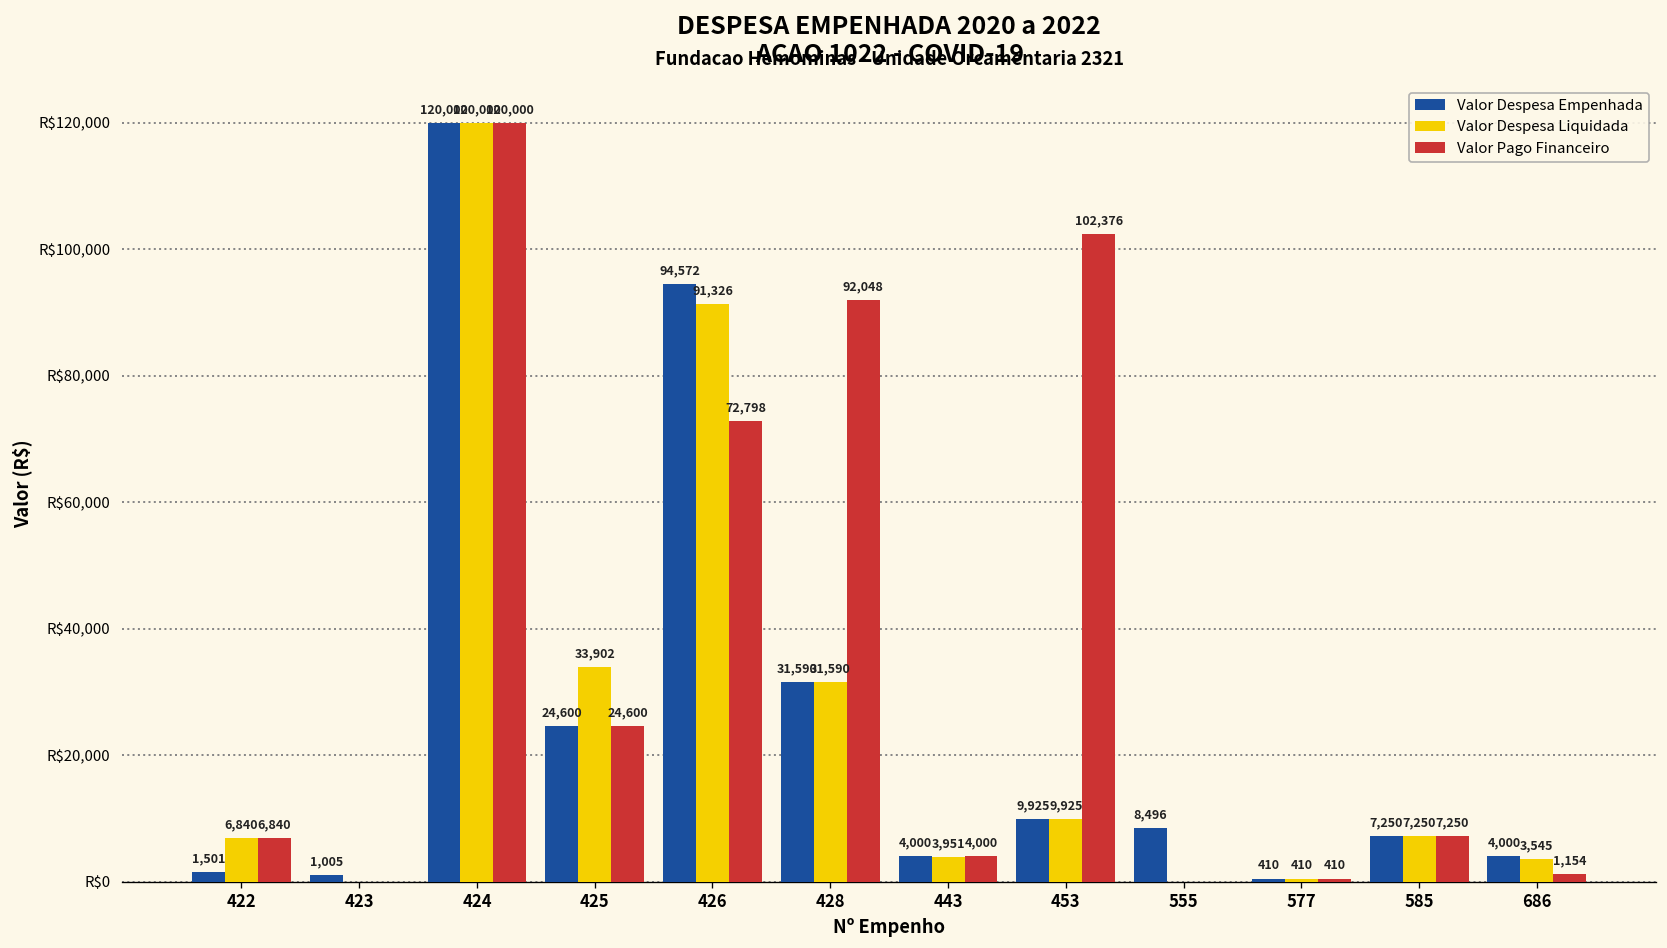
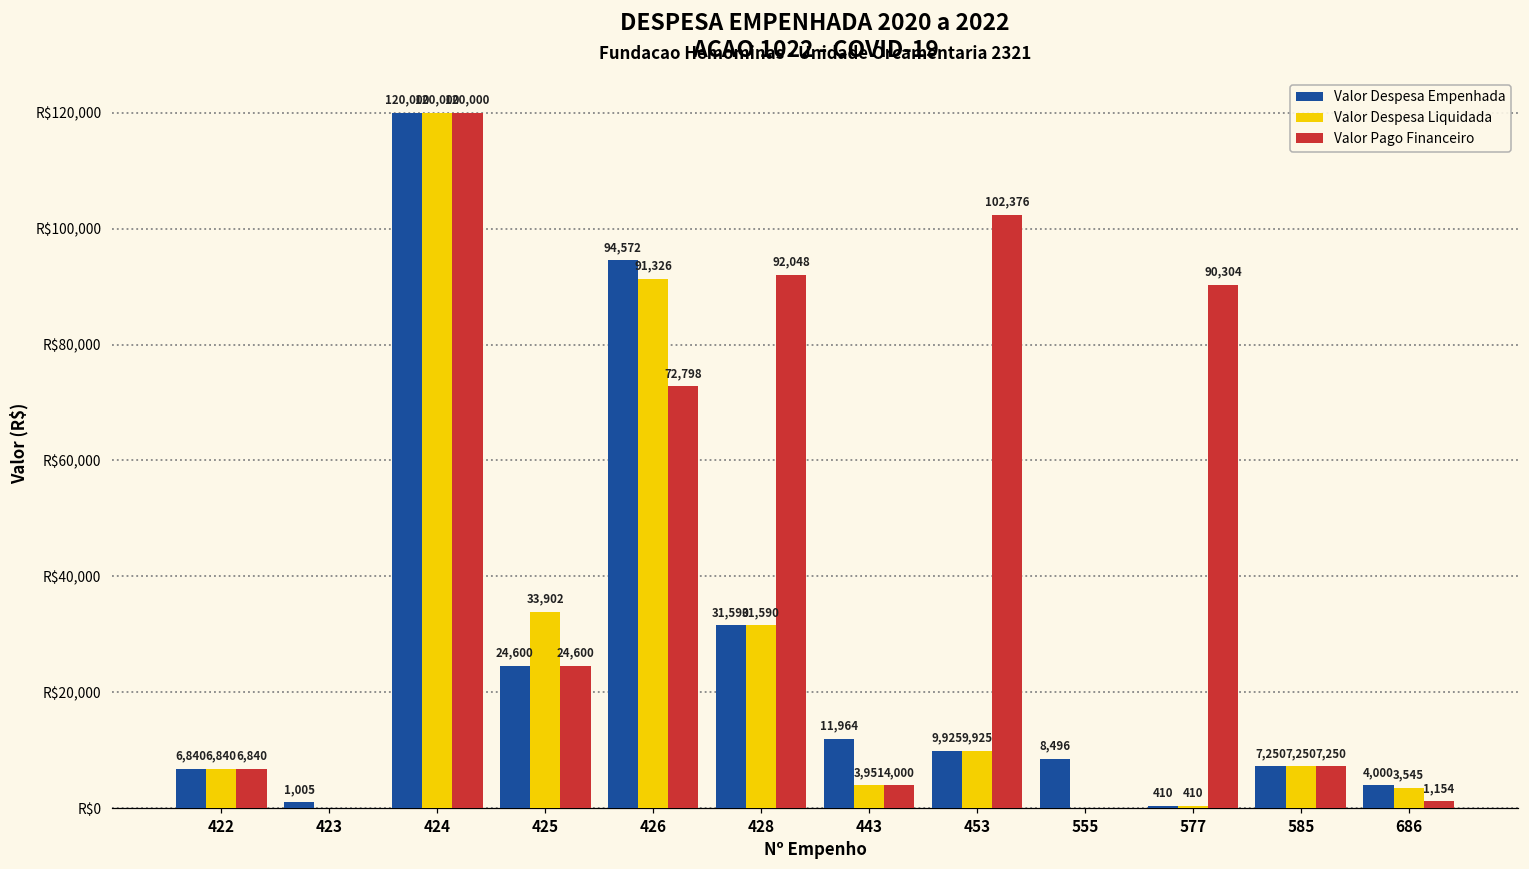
  {
    "Valor Despesa Empenhada": {
-     "422": "1,501",
+     "422": "6,840",
      "423": "1,005",
      "425": "24,600",
      "426": "94,572",
-     "443": "4,000",
+     "443": "11,964",
      "453": "9,925",
      "555": "8,496",
      "577": "410",
      "585": "7,250",
      "686": "4,000"
    },
    "Valor Despesa Liquidada": {
      "422": "6,840",
      "425": "33,902",
      "426": "91,326",
      "443": "3,951",
      "453": "9,925",
      "577": "410",
      "585": "7,250",
      "686": "3,545"
    },
    "Valor Pago Financeiro": {
      "422": "6,840",
      "425": "24,600",
      "426": "72,798",
      "428": "92,048",
      "443": "4,000",
      "453": "102,376",
-     "577": "410",
+     "577": "90,304",
      "585": "7,250",
      "686": "1,154"
    }
  }
